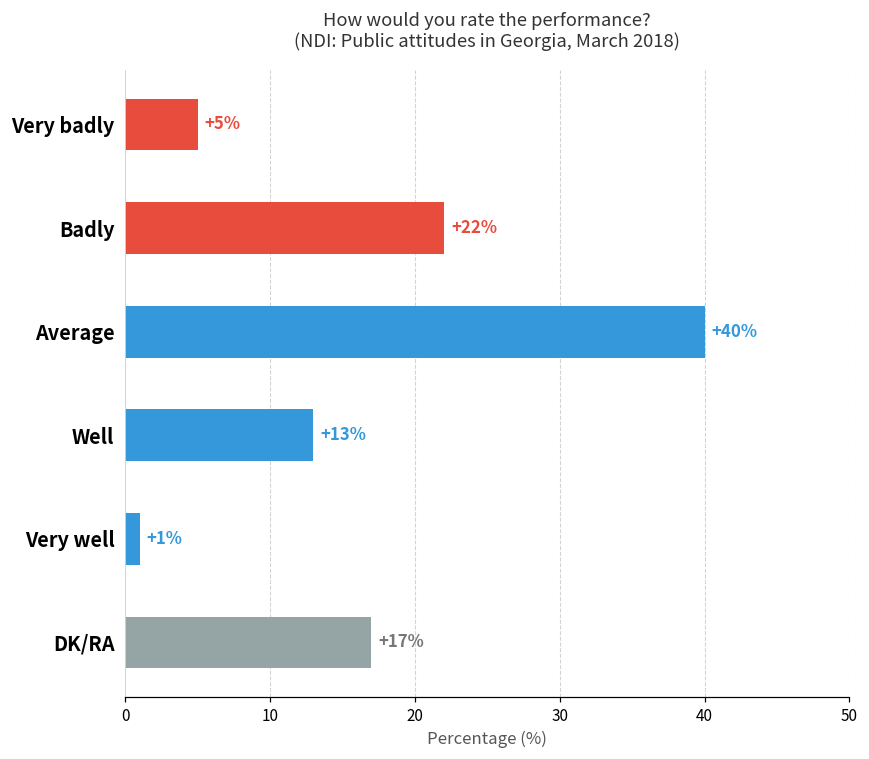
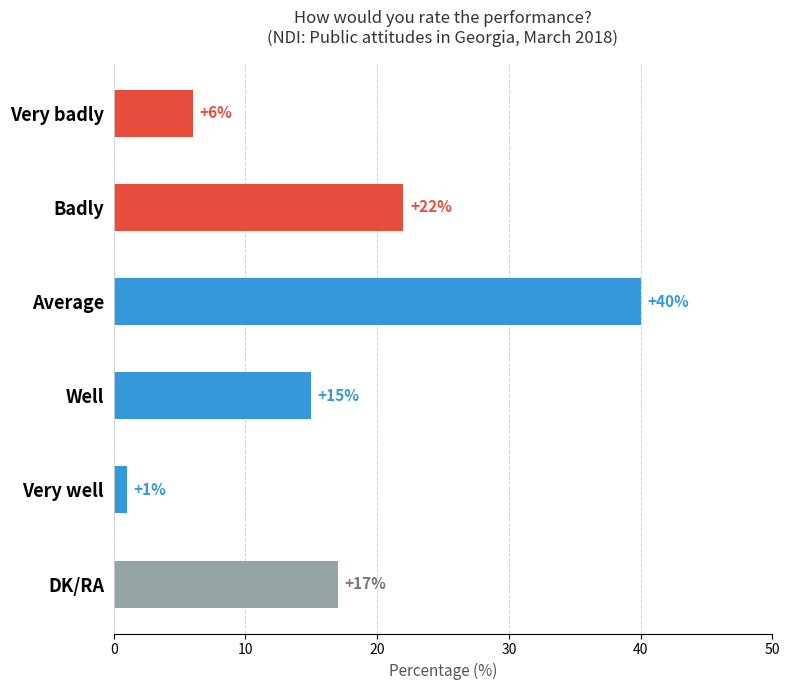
  {
-   "Very badly": "+5%",
+   "Very badly": "+6%",
    "Badly": "+22%",
    "Average": "+40%",
-   "Well": "+13%",
+   "Well": "+15%",
    "Very well": "+1%",
    "DK/RA": "+17%"
  }
